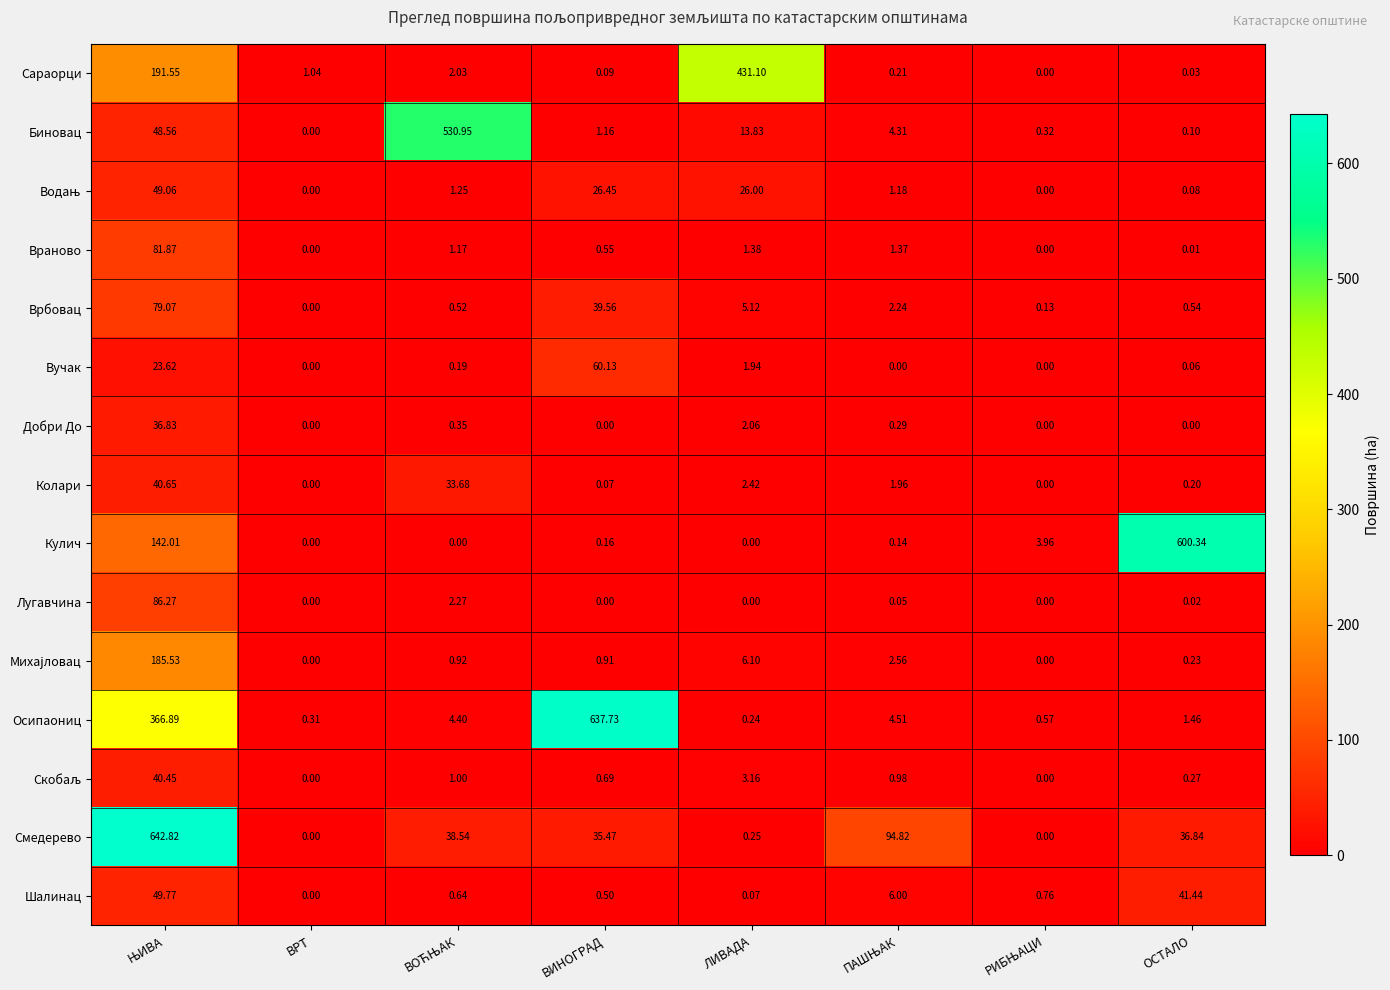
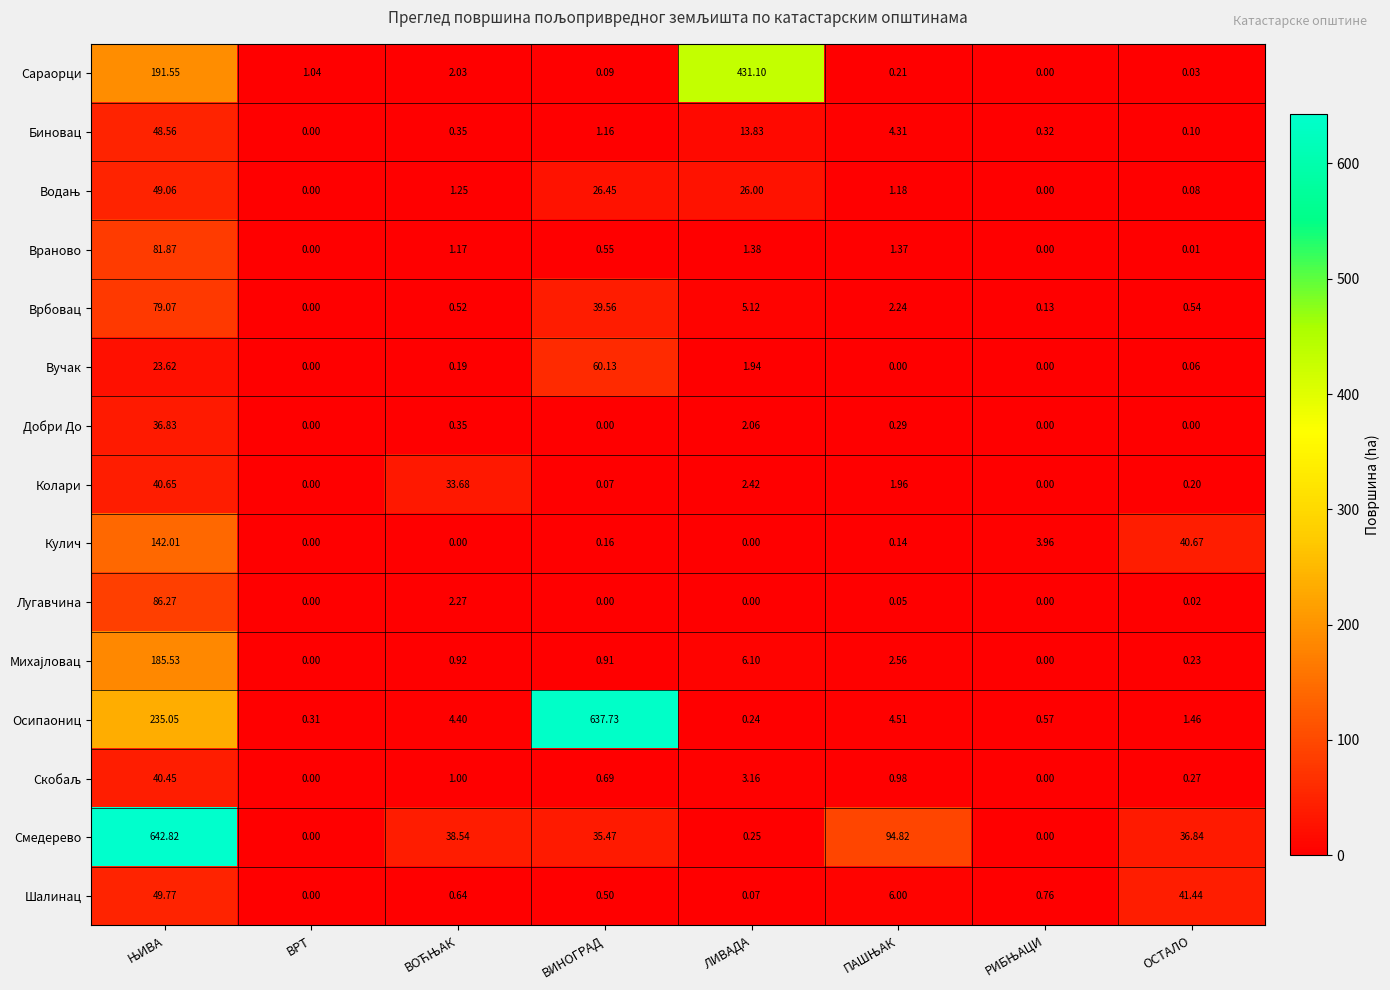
  {
    "Сараорци": {
      "ЊИВА": 191.55,
      "ВРТ": 1.04,
      "ВОЋЊАК": 2.03,
      "ВИНОГРАД": 0.09,
      "ЛИВАДА": 431.10,
      "ПАШЊАК": 0.21,
      "РИБЊАЦИ": 0.00,
      "ОСТАЛО": 0.03
    },
    "Биновац": {
      "ЊИВА": 48.56,
      "ВРТ": 0.00,
-     "ВОЋЊАК": 530.95,
+     "ВОЋЊАК": 0.35,
      "ВИНОГРАД": 1.16,
      "ЛИВАДА": 13.83,
      "ПАШЊАК": 4.31,
      "РИБЊАЦИ": 0.32,
      "ОСТАЛО": 0.10
    },
    "Водањ": {
      "ЊИВА": 49.06,
      "ВРТ": 0.00,
      "ВОЋЊАК": 1.25,
      "ВИНОГРАД": 26.45,
      "ЛИВАДА": 26.00,
      "ПАШЊАК": 1.18,
      "РИБЊАЦИ": 0.00,
      "ОСТАЛО": 0.08
    },
    "Враново": {
      "ЊИВА": 81.87,
      "ВРТ": 0.00,
      "ВОЋЊАК": 1.17,
      "ВИНОГРАД": 0.55,
      "ЛИВАДА": 1.38,
      "ПАШЊАК": 1.37,
      "РИБЊАЦИ": 0.00,
      "ОСТАЛО": 0.01
    },
    "Врбовац": {
      "ЊИВА": 79.07,
      "ВРТ": 0.00,
      "ВОЋЊАК": 0.52,
      "ВИНОГРАД": 39.56,
      "ЛИВАДА": 5.12,
      "ПАШЊАК": 2.24,
      "РИБЊАЦИ": 0.13,
      "ОСТАЛО": 0.54
    },
    "Вучак": {
      "ЊИВА": 23.62,
      "ВРТ": 0.00,
      "ВОЋЊАК": 0.19,
      "ВИНОГРАД": 60.13,
      "ЛИВАДА": 1.94,
      "ПАШЊАК": 0.00,
      "РИБЊАЦИ": 0.00,
      "ОСТАЛО": 0.06
    },
    "Добри До": {
      "ЊИВА": 36.83,
      "ВРТ": 0.00,
      "ВОЋЊАК": 0.35,
      "ВИНОГРАД": 0.00,
      "ЛИВАДА": 2.06,
      "ПАШЊАК": 0.29,
      "РИБЊАЦИ": 0.00,
      "ОСТАЛО": 0.00
    },
    "Колари": {
      "ЊИВА": 40.65,
      "ВРТ": 0.00,
      "ВОЋЊАК": 33.68,
      "ВИНОГРАД": 0.07,
      "ЛИВАДА": 2.42,
      "ПАШЊАК": 1.96,
      "РИБЊАЦИ": 0.00,
      "ОСТАЛО": 0.20
    },
    "Кулич": {
      "ЊИВА": 142.01,
      "ВРТ": 0.00,
      "ВОЋЊАК": 0.00,
      "ВИНОГРАД": 0.16,
      "ЛИВАДА": 0.00,
      "ПАШЊАК": 0.14,
      "РИБЊАЦИ": 3.96,
-     "ОСТАЛО": 600.34
+     "ОСТАЛО": 40.67
    },
    "Лугавчина": {
      "ЊИВА": 86.27,
      "ВРТ": 0.00,
      "ВОЋЊАК": 2.27,
      "ВИНОГРАД": 0.00,
      "ЛИВАДА": 0.00,
      "ПАШЊАК": 0.05,
      "РИБЊАЦИ": 0.00,
      "ОСТАЛО": 0.02
    },
    "Михајловац": {
      "ЊИВА": 185.53,
      "ВРТ": 0.00,
      "ВОЋЊАК": 0.92,
      "ВИНОГРАД": 0.91,
      "ЛИВАДА": 6.10,
      "ПАШЊАК": 2.56,
      "РИБЊАЦИ": 0.00,
      "ОСТАЛО": 0.23
    },
    "Осипаониц": {
-     "ЊИВА": 366.89,
+     "ЊИВА": 235.05,
      "ВРТ": 0.31,
      "ВОЋЊАК": 4.40,
      "ВИНОГРАД": 637.73,
      "ЛИВАДА": 0.24,
      "ПАШЊАК": 4.51,
      "РИБЊАЦИ": 0.57,
      "ОСТАЛО": 1.46
    },
    "Скобаљ": {
      "ЊИВА": 40.45,
      "ВРТ": 0.00,
      "ВОЋЊАК": 1.00,
      "ВИНОГРАД": 0.69,
      "ЛИВАДА": 3.16,
      "ПАШЊАК": 0.98,
      "РИБЊАЦИ": 0.00,
      "ОСТАЛО": 0.27
    },
    "Смедерево": {
      "ЊИВА": 642.82,
      "ВРТ": 0.00,
      "ВОЋЊАК": 38.54,
      "ВИНОГРАД": 35.47,
      "ЛИВАДА": 0.25,
      "ПАШЊАК": 94.82,
      "РИБЊАЦИ": 0.00,
      "ОСТАЛО": 36.84
    },
    "Шалинац": {
      "ЊИВА": 49.77,
      "ВРТ": 0.00,
      "ВОЋЊАК": 0.64,
      "ВИНОГРАД": 0.50,
      "ЛИВАДА": 0.07,
      "ПАШЊАК": 6.00,
      "РИБЊАЦИ": 0.76,
      "ОСТАЛО": 41.44
    }
  }
